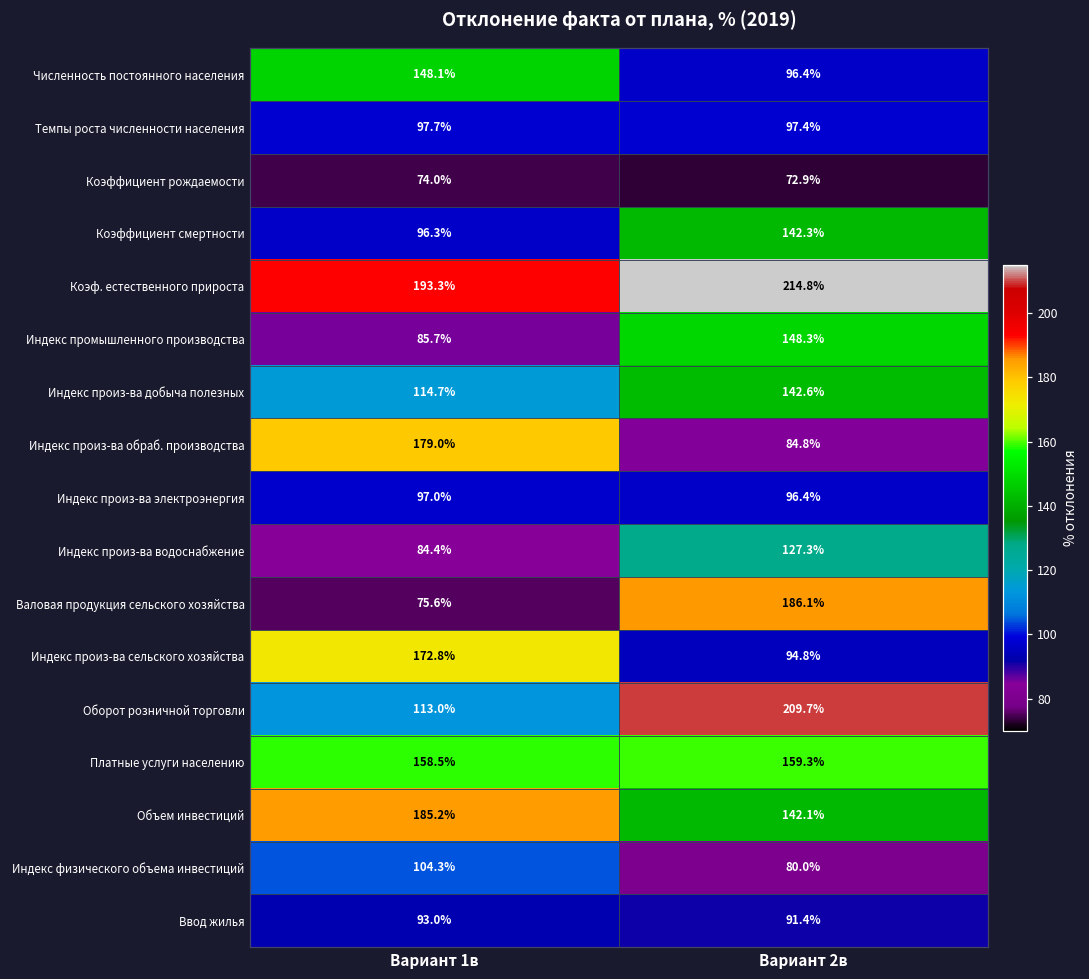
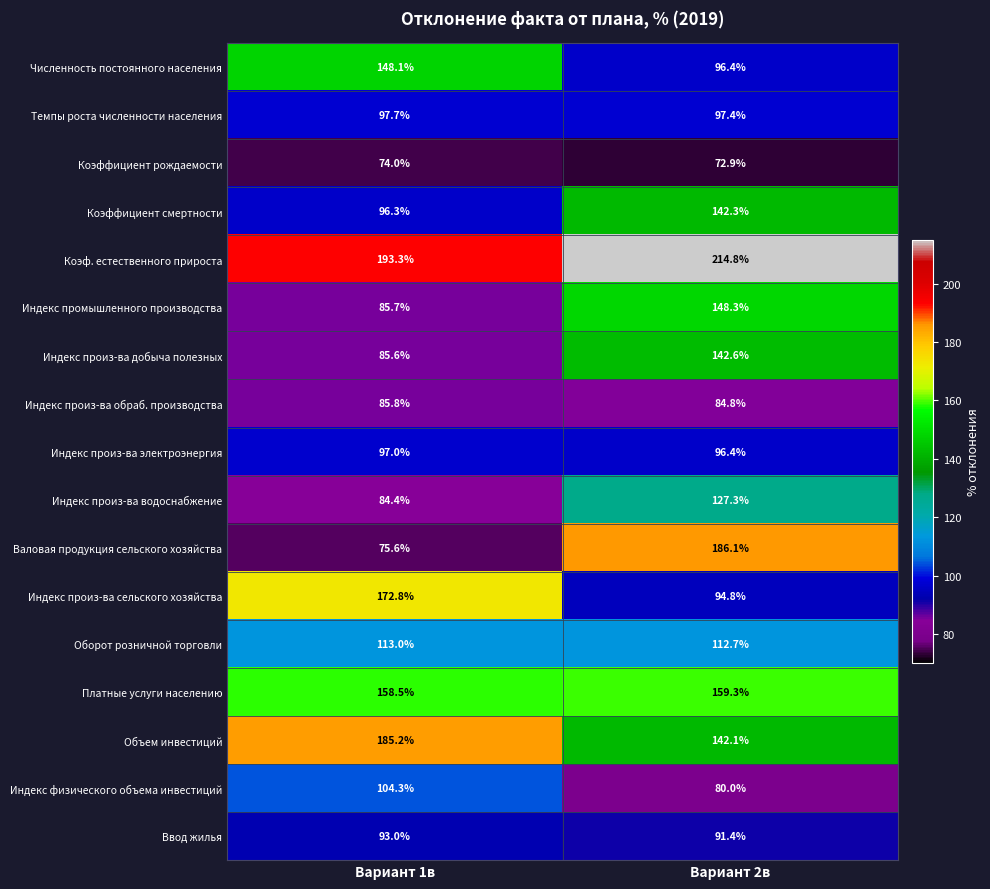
  {
    "Численность постоянного населения": {
      "Вариант 1в": "148.1%",
      "Вариант 2в": "96.4%"
    },
    "Темпы роста численности населения": {
      "Вариант 1в": "97.7%",
      "Вариант 2в": "97.4%"
    },
    "Коэффициент рождаемости": {
      "Вариант 1в": "74.0%",
      "Вариант 2в": "72.9%"
    },
    "Коэффициент смертности": {
      "Вариант 1в": "96.3%",
      "Вариант 2в": "142.3%"
    },
    "Коэф. естественного прироста": {
      "Вариант 1в": "193.3%",
      "Вариант 2в": "214.8%"
    },
    "Индекс промышленного производства": {
      "Вариант 1в": "85.7%",
      "Вариант 2в": "148.3%"
    },
    "Индекс произ-ва добыча полезных": {
-     "Вариант 1в": "114.7%",
+     "Вариант 1в": "85.6%",
      "Вариант 2в": "142.6%"
    },
    "Индекс произ-ва обраб. производства": {
-     "Вариант 1в": "179.0%",
+     "Вариант 1в": "85.8%",
      "Вариант 2в": "84.8%"
    },
    "Индекс произ-ва электроэнергия": {
      "Вариант 1в": "97.0%",
      "Вариант 2в": "96.4%"
    },
    "Индекс произ-ва водоснабжение": {
      "Вариант 1в": "84.4%",
      "Вариант 2в": "127.3%"
    },
    "Валовая продукция сельского хозяйства": {
      "Вариант 1в": "75.6%",
      "Вариант 2в": "186.1%"
    },
    "Индекс произ-ва сельского хозяйства": {
      "Вариант 1в": "172.8%",
      "Вариант 2в": "94.8%"
    },
    "Оборот розничной торговли": {
      "Вариант 1в": "113.0%",
-     "Вариант 2в": "209.7%"
+     "Вариант 2в": "112.7%"
    },
    "Платные услуги населению": {
      "Вариант 1в": "158.5%",
      "Вариант 2в": "159.3%"
    },
    "Объем инвестиций": {
      "Вариант 1в": "185.2%",
      "Вариант 2в": "142.1%"
    },
    "Индекс физического объема инвестиций": {
      "Вариант 1в": "104.3%",
      "Вариант 2в": "80.0%"
    },
    "Ввод жилья": {
      "Вариант 1в": "93.0%",
      "Вариант 2в": "91.4%"
    }
  }
